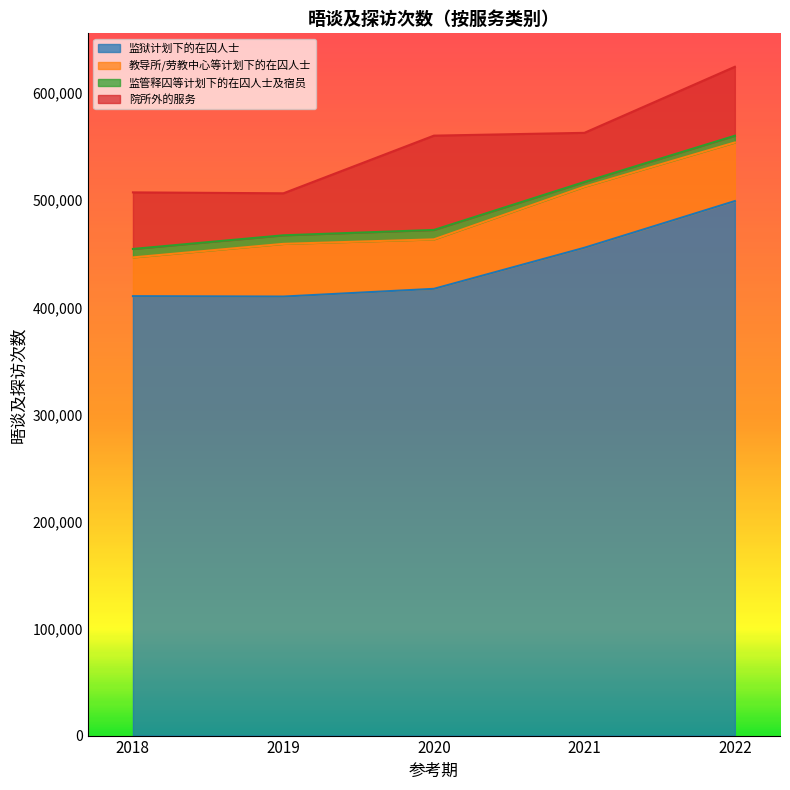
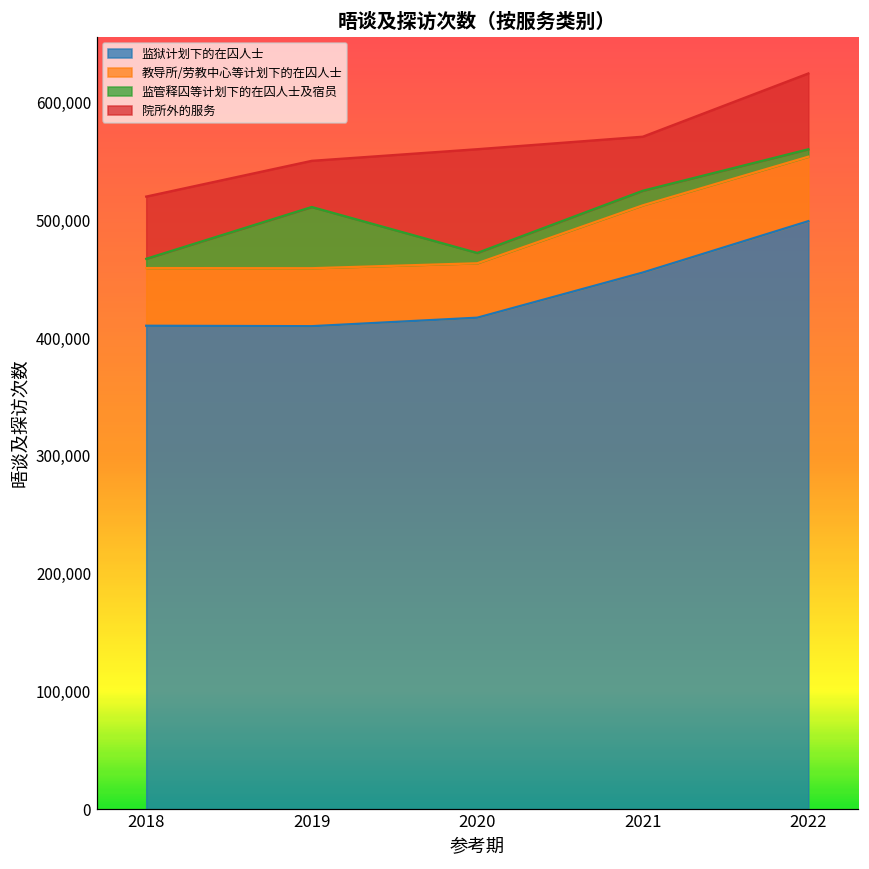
  {
    "监狱计划下的在囚人士": {
      "2018": "410,000",
      "2019": "410,000",
      "2020": "417,000",
      "2021": "456,000",
      "2022": "499,000"
    },
    "教导所/劳教中心等计划下的在囚人士": {
-     "2018": "36,000",
+     "2018": "49,000",
      "2019": "49,000",
      "2020": "46,000",
      "2021": "57,000",
      "2022": "55,000"
    },
    "监管释囚等计划下的在囚人士及宿员": {
      "2018": "8,000",
-     "2019": "8,000",
+     "2019": "52,000",
      "2020": "9,000",
-     "2021": "4,000",
+     "2021": "12,000",
      "2022": "6,000"
    },
    "院所外的服务": {
      "2018": "53,000",
      "2019": "39,000",
      "2020": "88,000",
      "2021": "46,000",
      "2022": "64,000"
    }
  }
